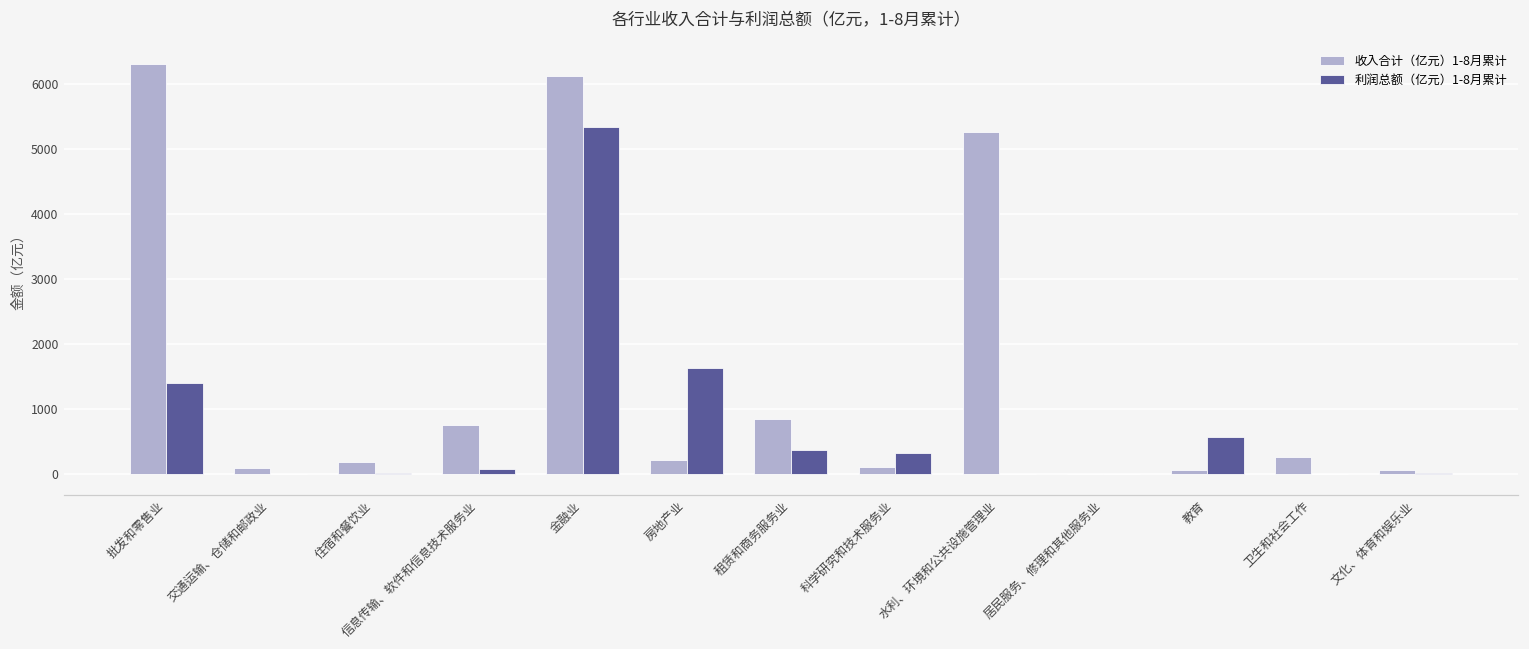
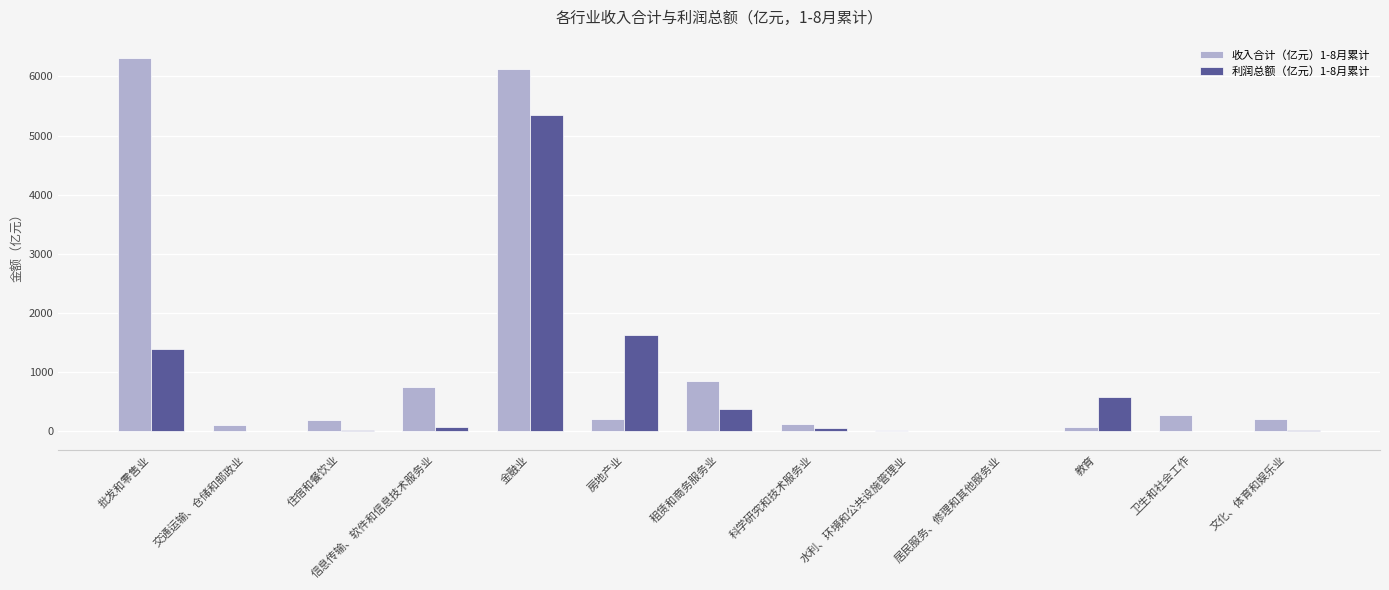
  {
    "收入合计（亿元）1-8月累计": {
      "批发和零售业": 6300,
      "交通运输、仓储和邮政业": 100,
      "住宿和餐饮业": 200,
      "信息传输、软件和信息技术服务业": 700,
      "金融业": 6100,
      "房地产业": 200,
      "租赁和商务服务业": 800,
      "科学研究和技术服务业": 100,
-     "水利、环境和公共设施管理业": 5300,
+     "水利、环境和公共设施管理业": 0,
      "教育": 100,
      "卫生和社会工作": 300,
-     "文化、体育和娱乐业": 100
+     "文化、体育和娱乐业": 200
    },
    "利润总额（亿元）1-8月累计": {
      "批发和零售业": 1400,
      "信息传输、软件和信息技术服务业": 100,
      "金融业": 5300,
      "房地产业": 1600,
      "租赁和商务服务业": 400,
-     "科学研究和技术服务业": 300,
+     "科学研究和技术服务业": 0,
      "教育": 600
    }
  }
